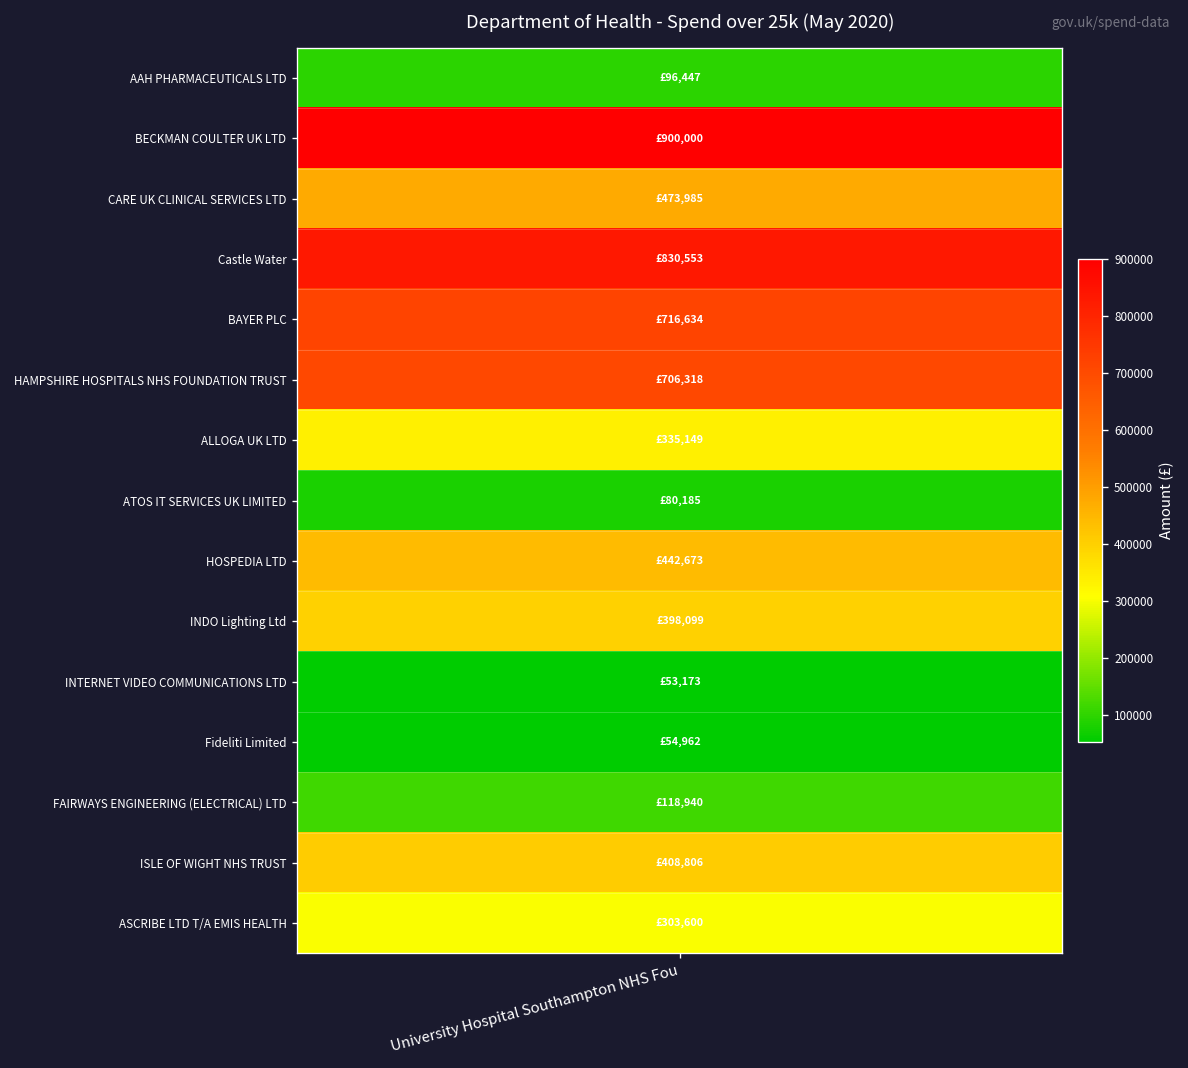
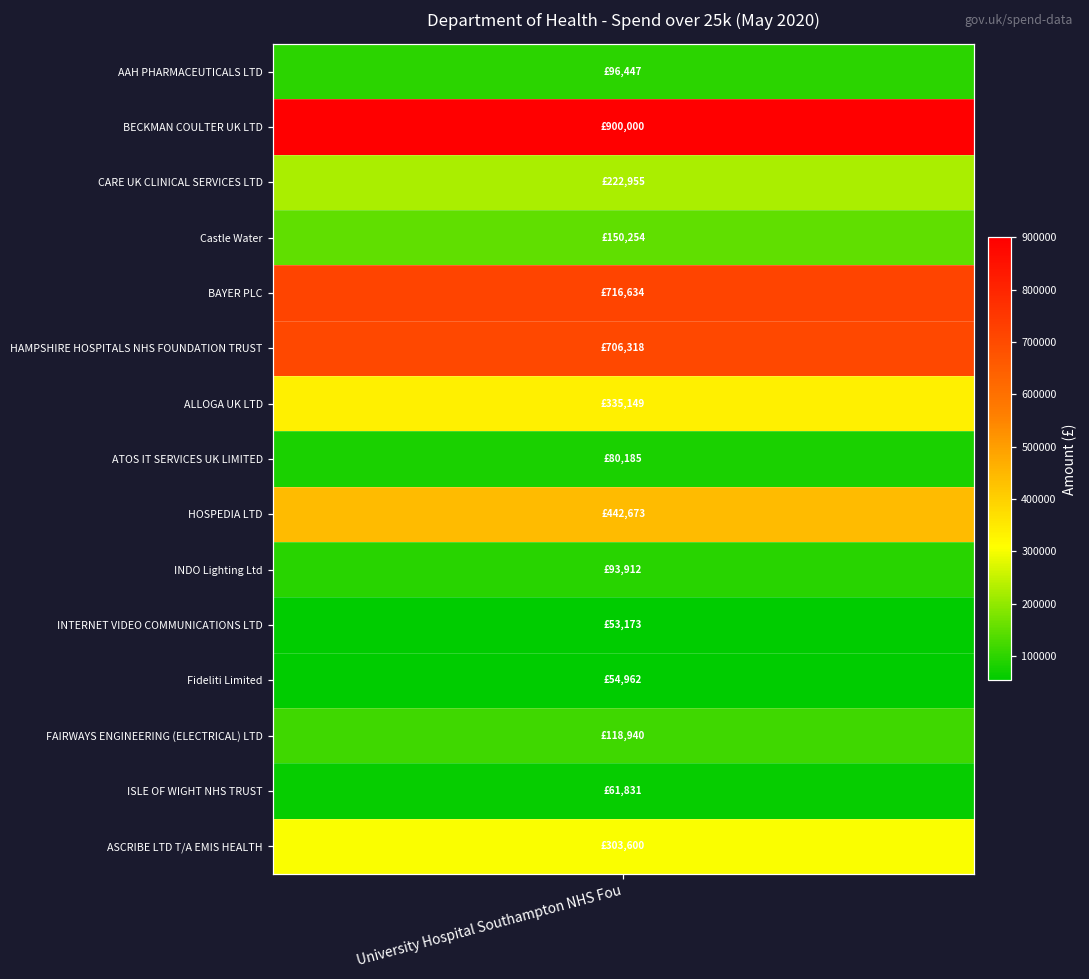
  {
    "AAH PHARMACEUTICALS LTD": {
      "University Hospital Southampton NHS Fou": "£96,447"
    },
    "BECKMAN COULTER UK LTD": {
      "University Hospital Southampton NHS Fou": "£900,000"
    },
    "CARE UK CLINICAL SERVICES LTD": {
-     "University Hospital Southampton NHS Fou": "£473,985"
+     "University Hospital Southampton NHS Fou": "£222,955"
    },
    "Castle Water": {
-     "University Hospital Southampton NHS Fou": "£830,553"
+     "University Hospital Southampton NHS Fou": "£150,254"
    },
    "BAYER PLC": {
      "University Hospital Southampton NHS Fou": "£716,634"
    },
    "HAMPSHIRE HOSPITALS NHS FOUNDATION TRUST": {
      "University Hospital Southampton NHS Fou": "£706,318"
    },
    "ALLOGA UK LTD": {
      "University Hospital Southampton NHS Fou": "£335,149"
    },
    "ATOS IT SERVICES UK LIMITED": {
      "University Hospital Southampton NHS Fou": "£80,185"
    },
    "HOSPEDIA LTD": {
      "University Hospital Southampton NHS Fou": "£442,673"
    },
    "INDO Lighting Ltd": {
-     "University Hospital Southampton NHS Fou": "£398,099"
+     "University Hospital Southampton NHS Fou": "£93,912"
    },
    "INTERNET VIDEO COMMUNICATIONS LTD": {
      "University Hospital Southampton NHS Fou": "£53,173"
    },
    "Fideliti Limited": {
      "University Hospital Southampton NHS Fou": "£54,962"
    },
    "FAIRWAYS ENGINEERING (ELECTRICAL) LTD": {
      "University Hospital Southampton NHS Fou": "£118,940"
    },
    "ISLE OF WIGHT NHS TRUST": {
-     "University Hospital Southampton NHS Fou": "£408,806"
+     "University Hospital Southampton NHS Fou": "£61,831"
    },
    "ASCRIBE LTD T/A EMIS HEALTH": {
      "University Hospital Southampton NHS Fou": "£303,600"
    }
  }
